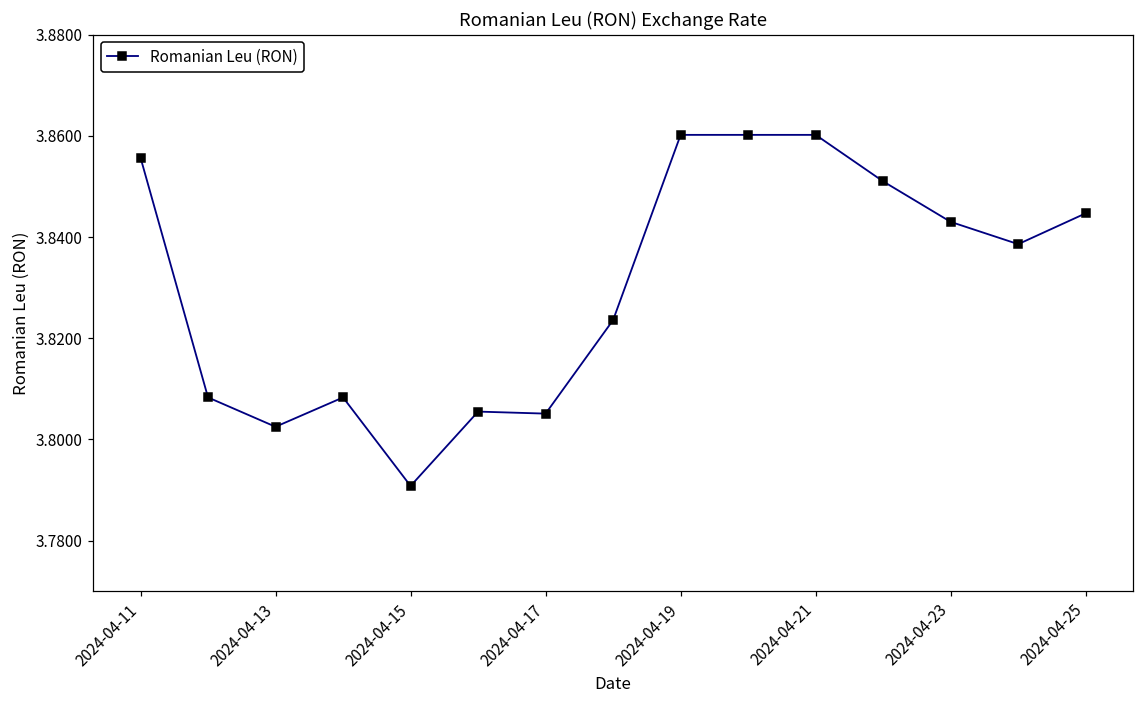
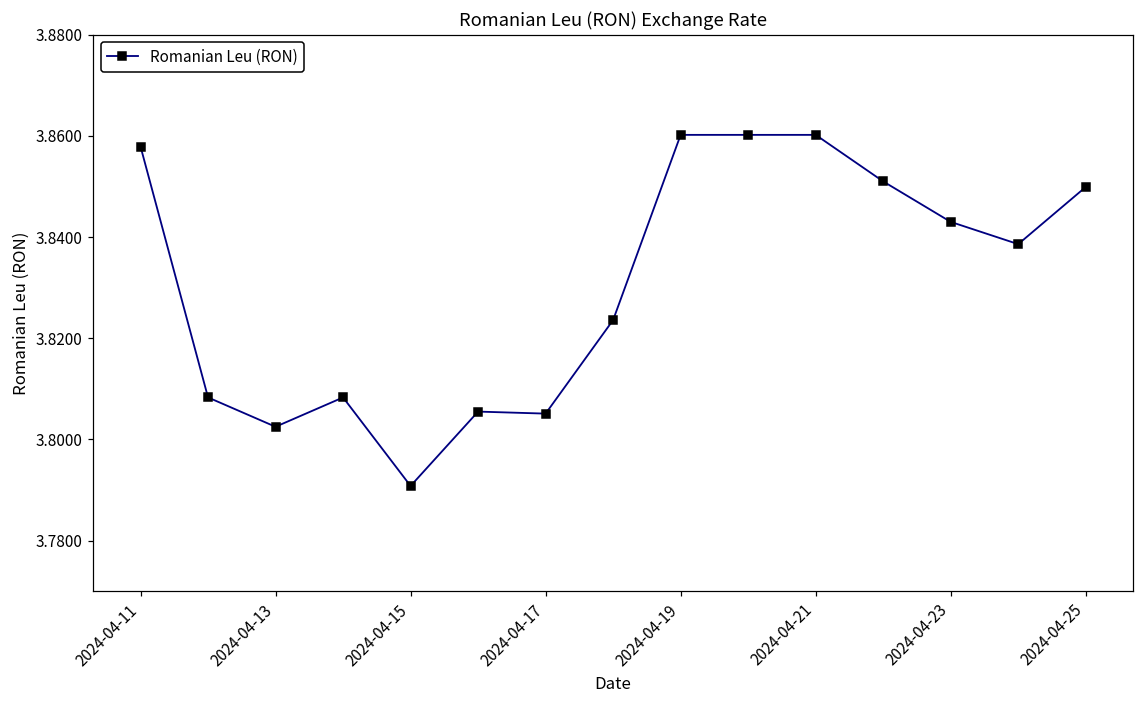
  {
-   "2024-04-11": 3.856,
+   "2024-04-11": 3.858,
    "2024-04-13": 3.803,
    "2024-04-15": 3.791,
    "2024-04-17": 3.805,
    "2024-04-19": 3.860,
    "2024-04-21": 3.860,
    "2024-04-23": 3.843,
-   "2024-04-25": 3.845
+   "2024-04-25": 3.850
  }
